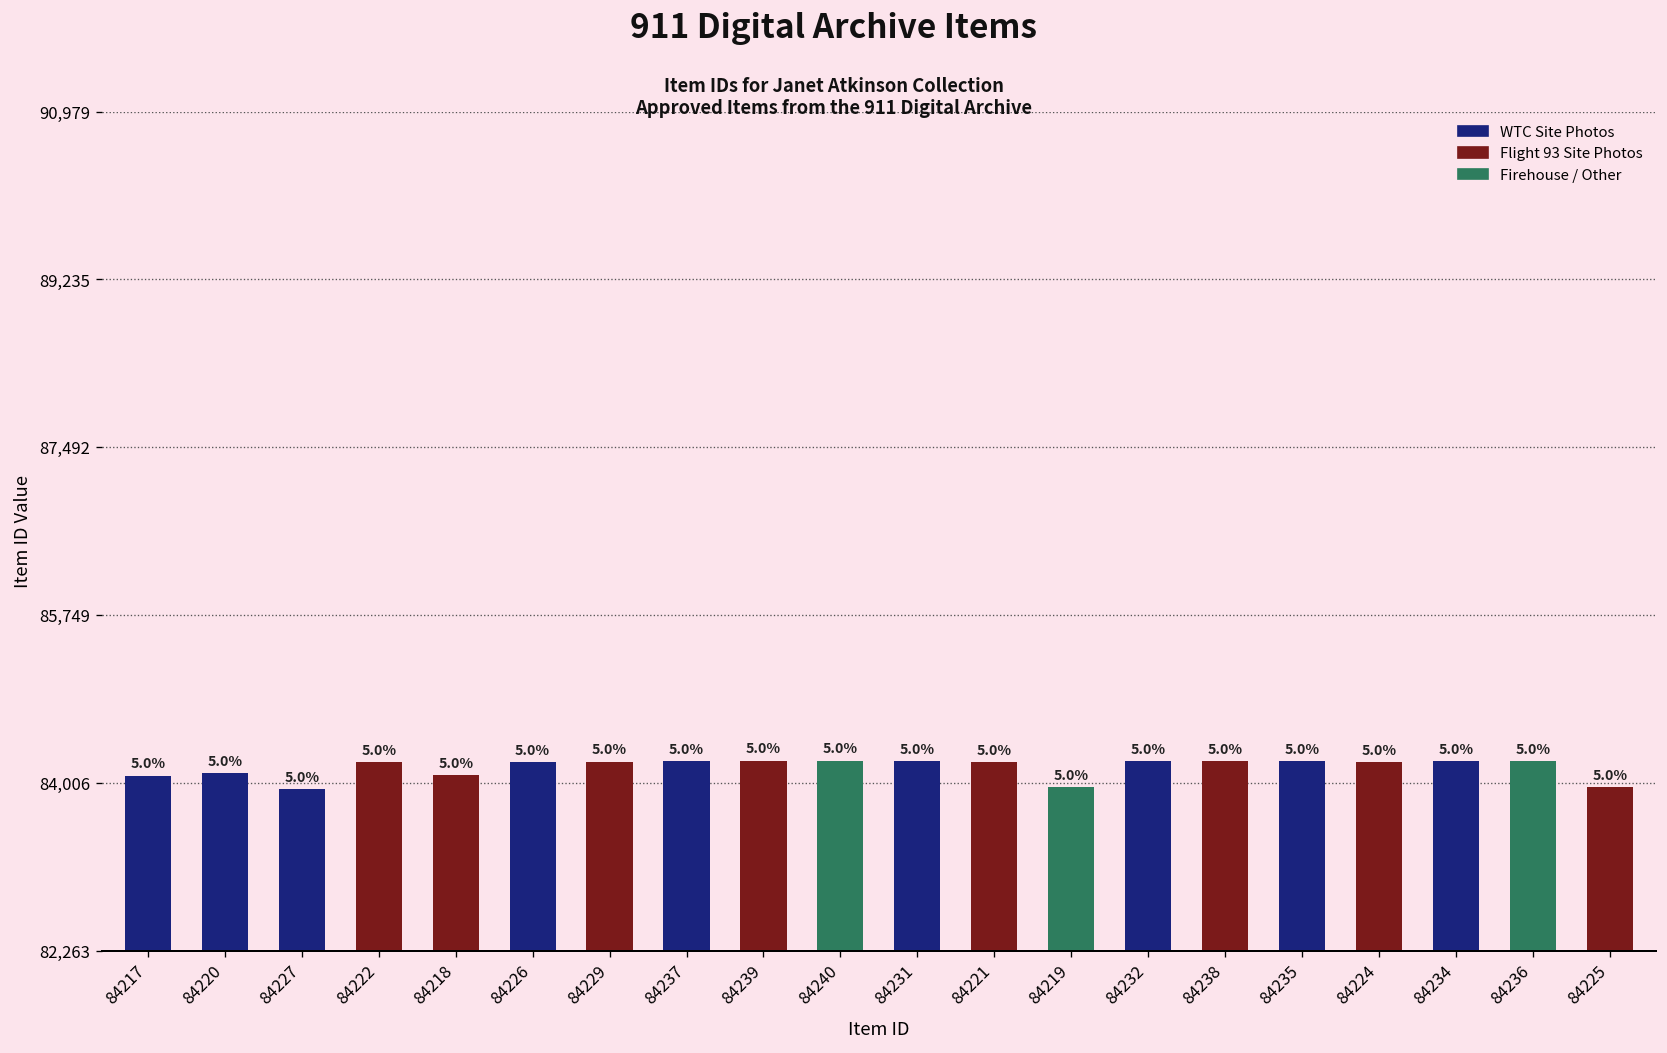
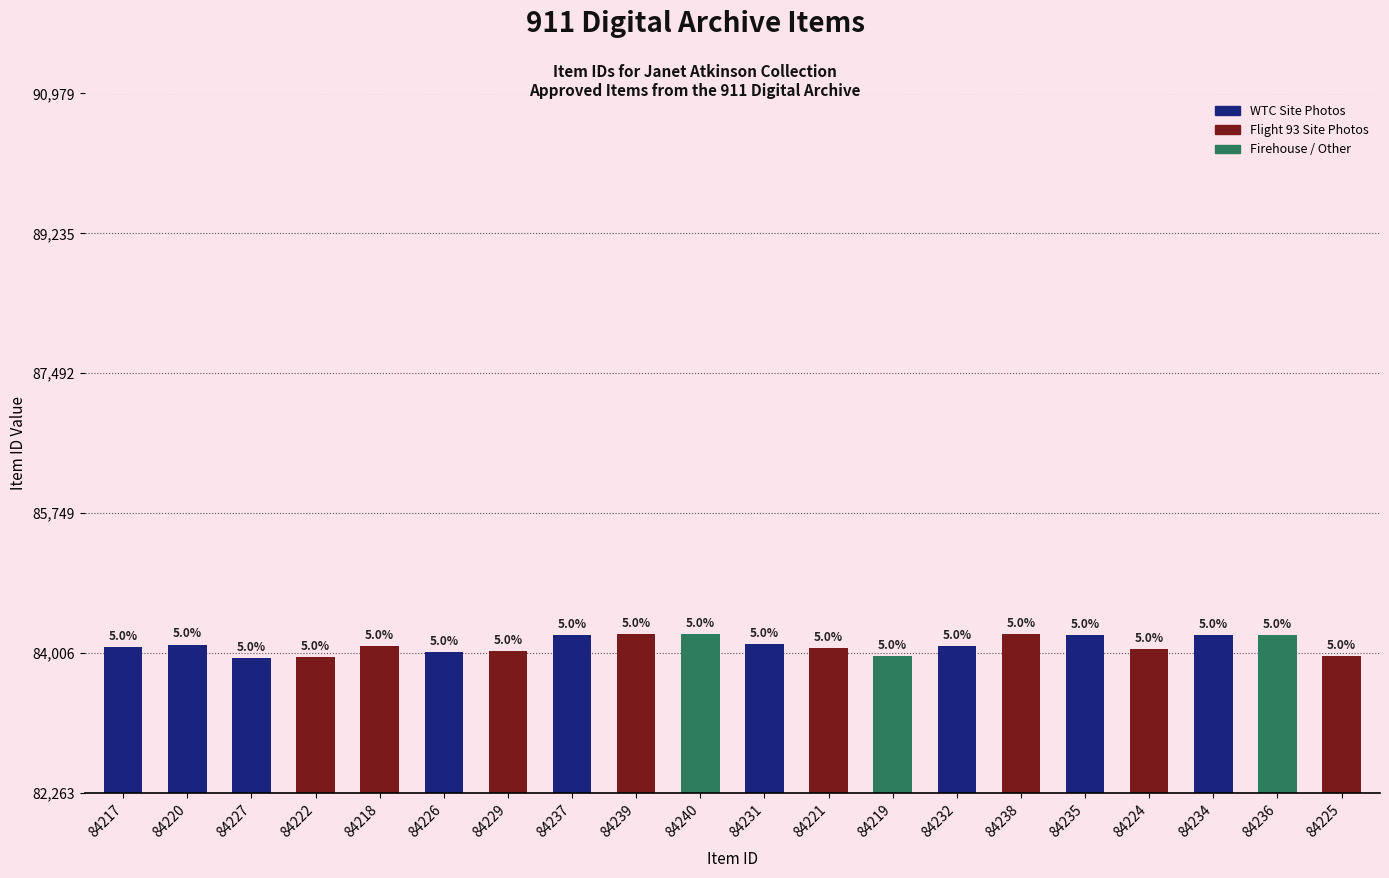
  {
-   "84222": "84,200",
-   "84226": "84,200",
-   "84229": "84,200",
-   "84231": "84,200",
-   "84221": "84,200",
-   "84232": "84,200",
-   "84224": "84,200"
+   "84222": "84,000",
+   "84226": "84,000",
+   "84229": "84,000",
+   "84231": "84,100",
+   "84221": "84,100",
+   "84232": "84,100",
+   "84224": "84,100"
  }
